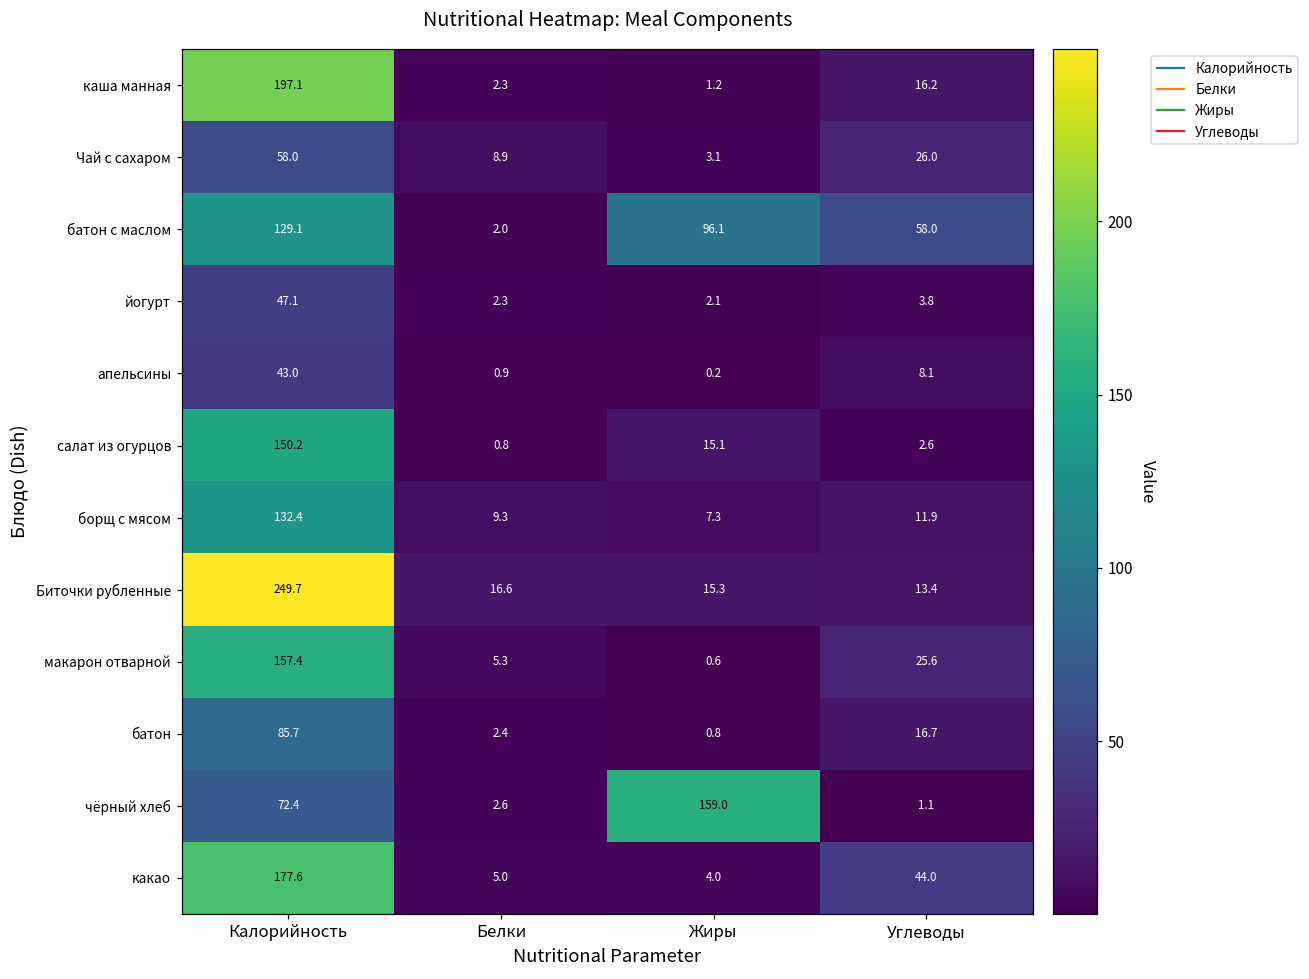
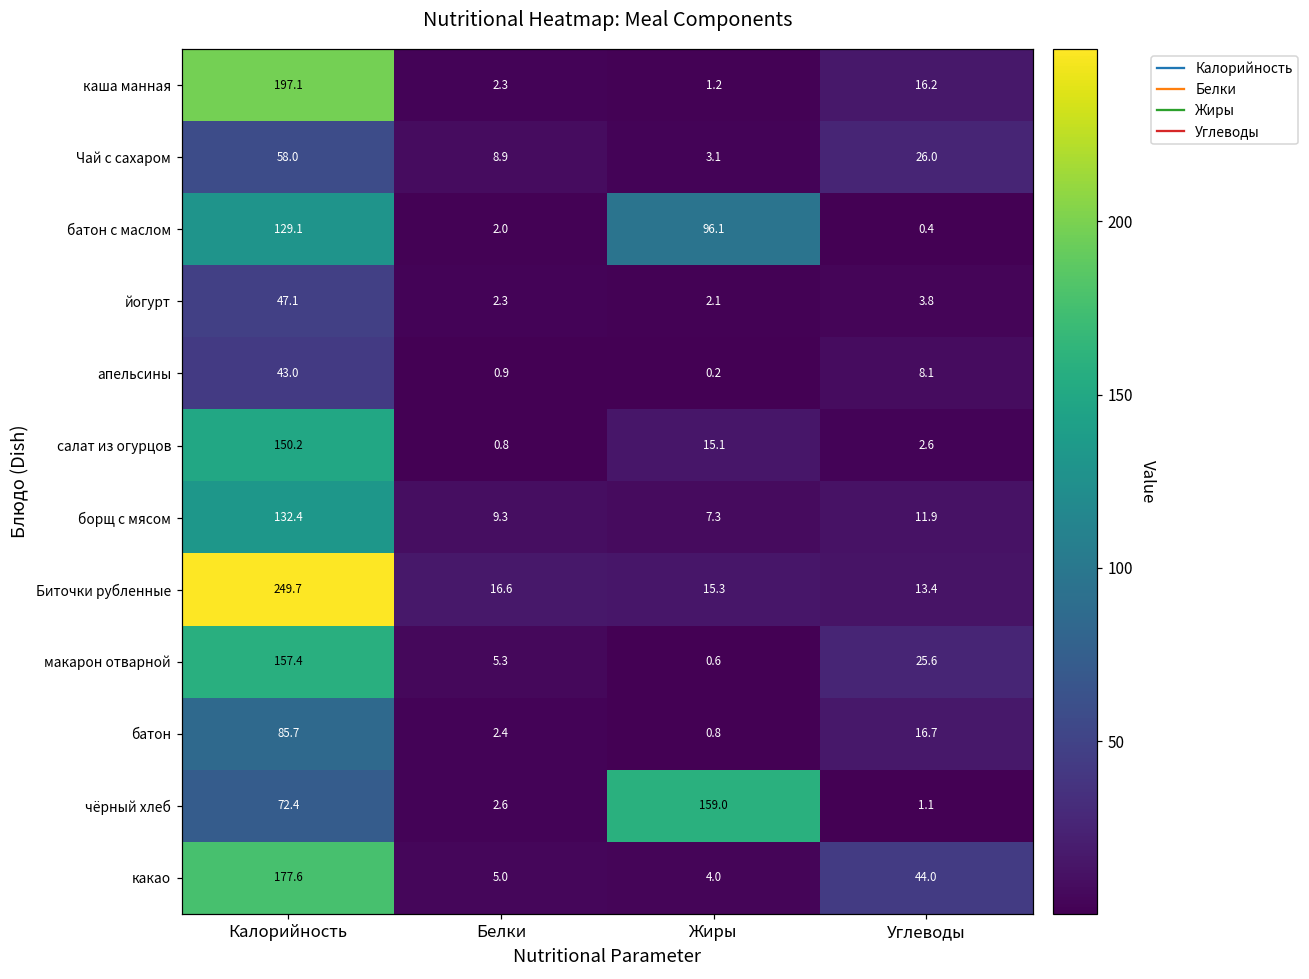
  {
    "каша манная": {
      "Калорийность": 197.1,
      "Белки": 2.3,
      "Жиры": 1.2,
      "Углеводы": 16.2
    },
    "Чай с сахаром": {
      "Калорийность": 58.0,
      "Белки": 8.9,
      "Жиры": 3.1,
      "Углеводы": 26.0
    },
    "батон с маслом": {
      "Калорийность": 129.1,
      "Белки": 2.0,
      "Жиры": 96.1,
-     "Углеводы": 58.0
+     "Углеводы": 0.4
    },
    "йогурт": {
      "Калорийность": 47.1,
      "Белки": 2.3,
      "Жиры": 2.1,
      "Углеводы": 3.8
    },
    "апельсины": {
      "Калорийность": 43.0,
      "Белки": 0.9,
      "Жиры": 0.2,
      "Углеводы": 8.1
    },
    "салат из огурцов": {
      "Калорийность": 150.2,
      "Белки": 0.8,
      "Жиры": 15.1,
      "Углеводы": 2.6
    },
    "борщ с мясом": {
      "Калорийность": 132.4,
      "Белки": 9.3,
      "Жиры": 7.3,
      "Углеводы": 11.9
    },
    "Биточки рубленные": {
      "Калорийность": 249.7,
      "Белки": 16.6,
      "Жиры": 15.3,
      "Углеводы": 13.4
    },
    "макарон отварной": {
      "Калорийность": 157.4,
      "Белки": 5.3,
      "Жиры": 0.6,
      "Углеводы": 25.6
    },
    "батон": {
      "Калорийность": 85.7,
      "Белки": 2.4,
      "Жиры": 0.8,
      "Углеводы": 16.7
    },
    "чёрный хлеб": {
      "Калорийность": 72.4,
      "Белки": 2.6,
      "Жиры": 159.0,
      "Углеводы": 1.1
    },
    "какао": {
      "Калорийность": 177.6,
      "Белки": 5.0,
      "Жиры": 4.0,
      "Углеводы": 44.0
    }
  }
